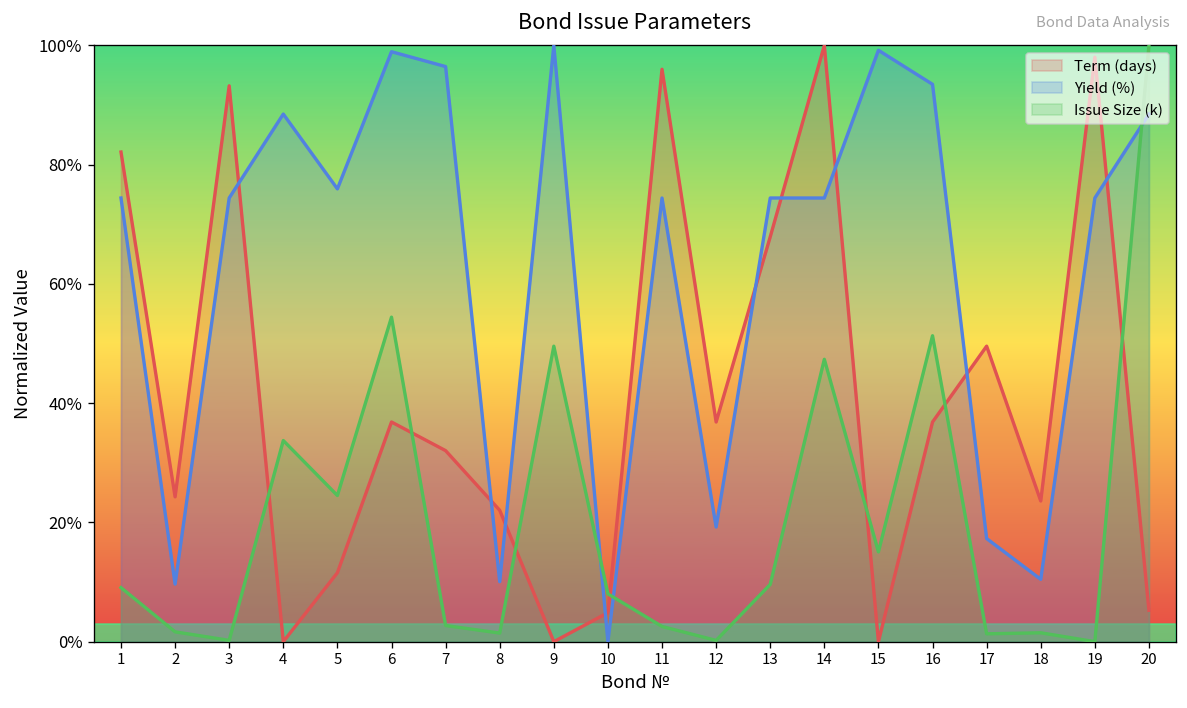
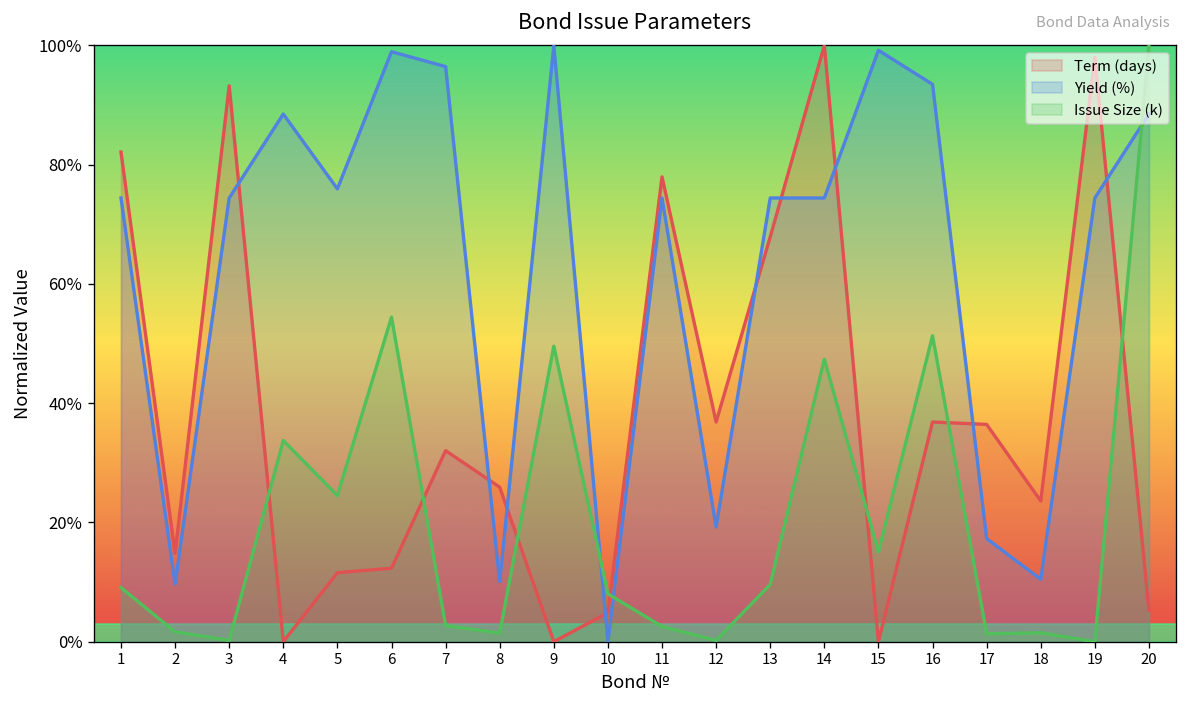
  {
    "Term (days)": {
      "1": "82%",
-     "2": "24%",
+     "2": "15%",
      "3": "93%",
      "5": "12%",
-     "6": "37%",
+     "6": "12%",
      "7": "32%",
-     "8": "22%",
+     "8": "26%",
      "10": "5%",
-     "11": "96%",
+     "11": "78%",
      "12": "37%",
      "13": "68%",
      "14": "100%",
      "16": "37%",
-     "17": "50%",
+     "17": "36%",
      "18": "24%",
      "20": "5%"
    }
  }
